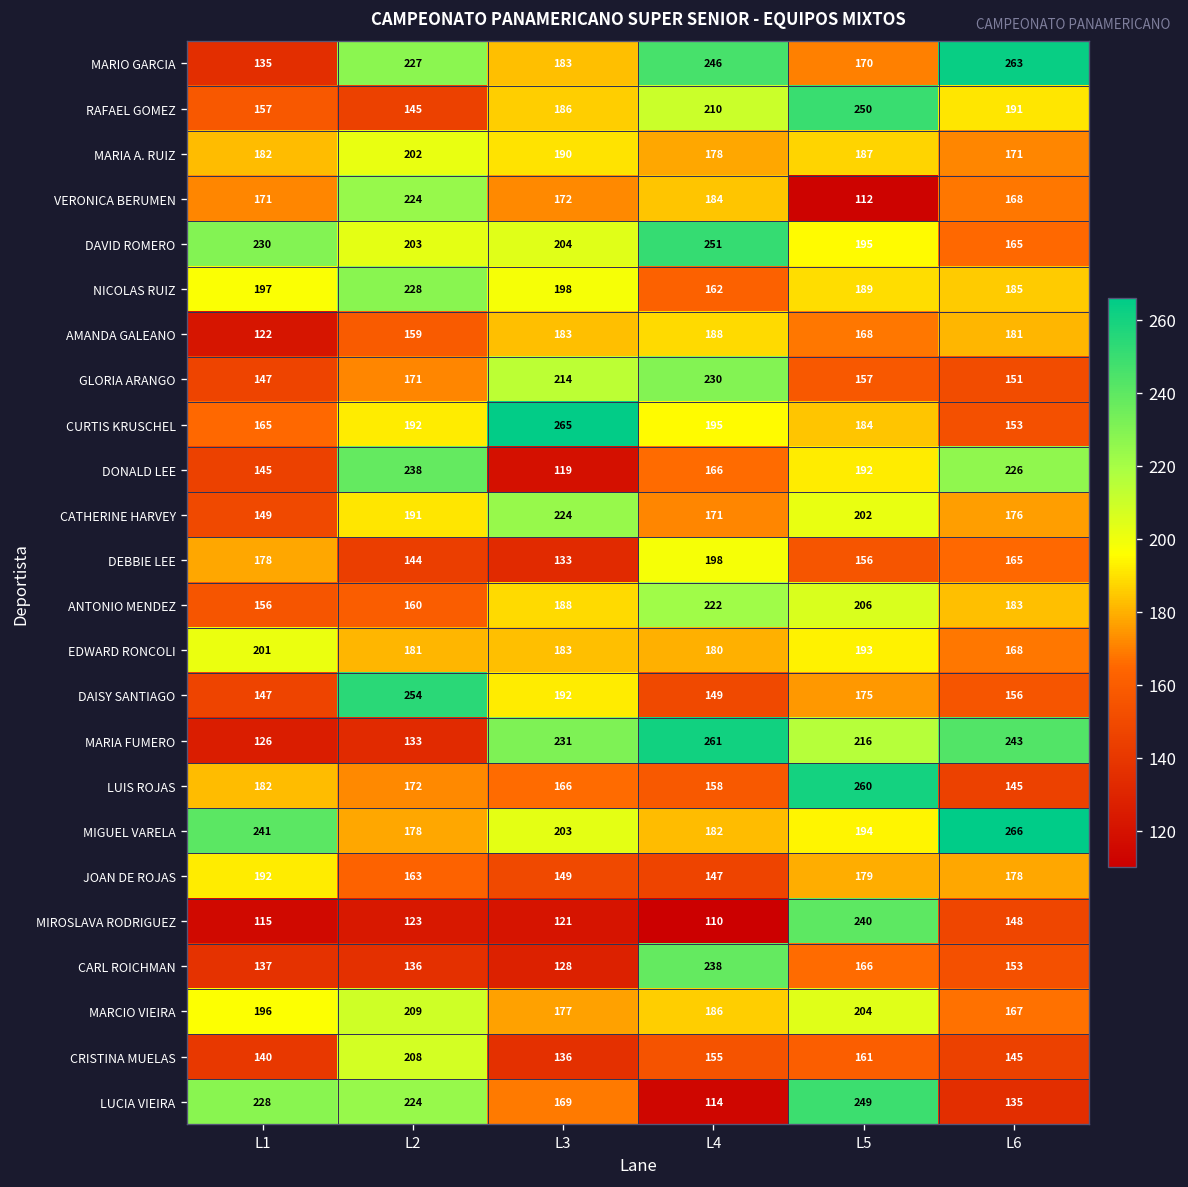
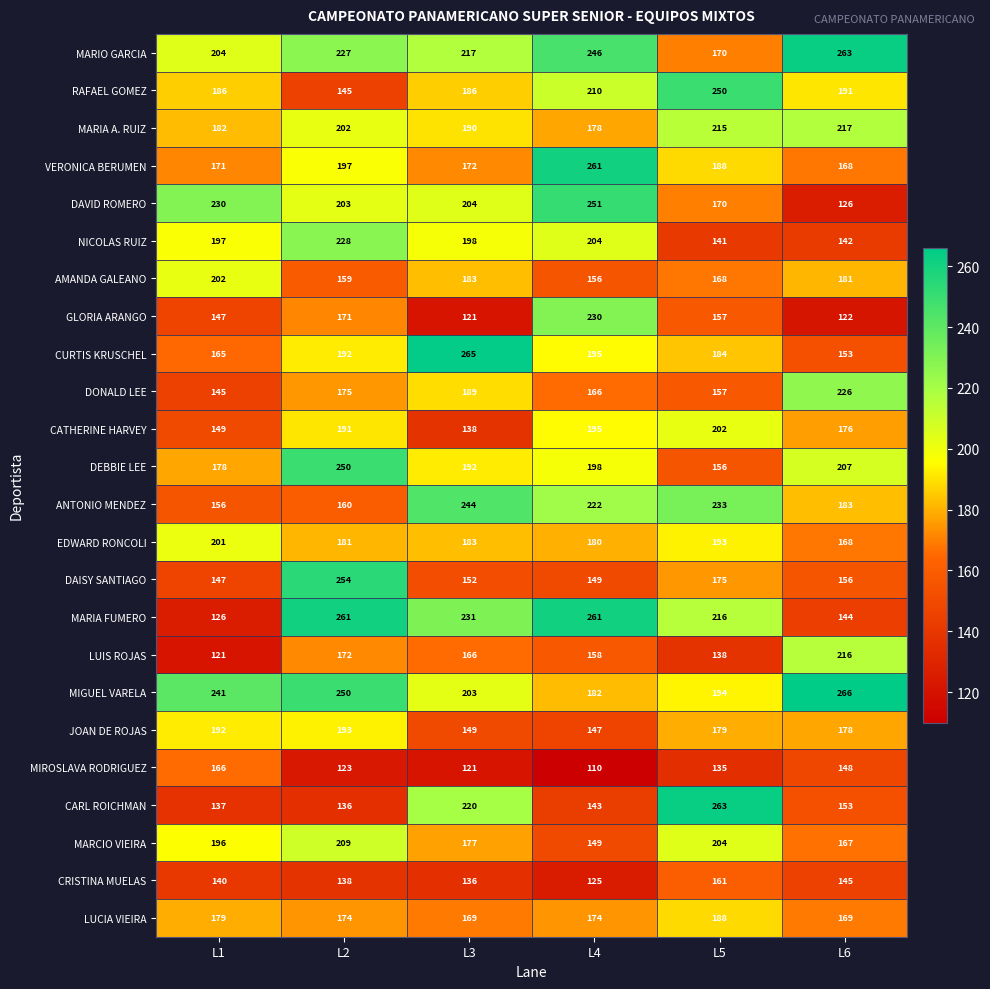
  {
    "MARIO GARCIA": {
-     "L1": 135,
+     "L1": 204,
      "L2": 227,
-     "L3": 183,
+     "L3": 217,
      "L4": 246,
      "L5": 170,
      "L6": 263
    },
    "RAFAEL GOMEZ": {
-     "L1": 157,
+     "L1": 186,
      "L2": 145,
      "L3": 186,
      "L4": 210,
      "L5": 250,
      "L6": 191
    },
    "MARIA A. RUIZ": {
      "L1": 182,
      "L2": 202,
      "L3": 190,
      "L4": 178,
-     "L5": 187,
-     "L6": 171
+     "L5": 215,
+     "L6": 217
    },
    "VERONICA BERUMEN": {
      "L1": 171,
-     "L2": 224,
+     "L2": 197,
      "L3": 172,
-     "L4": 184,
-     "L5": 112,
+     "L4": 261,
+     "L5": 188,
      "L6": 168
    },
    "DAVID ROMERO": {
      "L1": 230,
      "L2": 203,
      "L3": 204,
      "L4": 251,
-     "L5": 195,
-     "L6": 165
+     "L5": 170,
+     "L6": 126
    },
    "NICOLAS RUIZ": {
      "L1": 197,
      "L2": 228,
      "L3": 198,
-     "L4": 162,
-     "L5": 189,
-     "L6": 185
+     "L4": 204,
+     "L5": 141,
+     "L6": 142
    },
    "AMANDA GALEANO": {
-     "L1": 122,
+     "L1": 202,
      "L2": 159,
      "L3": 183,
-     "L4": 188,
+     "L4": 156,
      "L5": 168,
      "L6": 181
    },
    "GLORIA ARANGO": {
      "L1": 147,
      "L2": 171,
-     "L3": 214,
+     "L3": 121,
      "L4": 230,
      "L5": 157,
-     "L6": 151
+     "L6": 122
    },
    "CURTIS KRUSCHEL": {
      "L1": 165,
      "L2": 192,
      "L3": 265,
      "L4": 195,
      "L5": 184,
      "L6": 153
    },
    "DONALD LEE": {
      "L1": 145,
-     "L2": 238,
-     "L3": 119,
+     "L2": 175,
+     "L3": 189,
      "L4": 166,
-     "L5": 192,
+     "L5": 157,
      "L6": 226
    },
    "CATHERINE HARVEY": {
      "L1": 149,
      "L2": 191,
-     "L3": 224,
-     "L4": 171,
+     "L3": 138,
+     "L4": 195,
      "L5": 202,
      "L6": 176
    },
    "DEBBIE LEE": {
      "L1": 178,
-     "L2": 144,
-     "L3": 133,
+     "L2": 250,
+     "L3": 192,
      "L4": 198,
      "L5": 156,
-     "L6": 165
+     "L6": 207
    },
    "ANTONIO MENDEZ": {
      "L1": 156,
      "L2": 160,
-     "L3": 188,
+     "L3": 244,
      "L4": 222,
-     "L5": 206,
+     "L5": 233,
      "L6": 183
    },
    "EDWARD RONCOLI": {
      "L1": 201,
      "L2": 181,
      "L3": 183,
      "L4": 180,
      "L5": 193,
      "L6": 168
    },
    "DAISY SANTIAGO": {
      "L1": 147,
      "L2": 254,
-     "L3": 192,
+     "L3": 152,
      "L4": 149,
      "L5": 175,
      "L6": 156
    },
    "MARIA FUMERO": {
      "L1": 126,
-     "L2": 133,
+     "L2": 261,
      "L3": 231,
      "L4": 261,
      "L5": 216,
-     "L6": 243
+     "L6": 144
    },
    "LUIS ROJAS": {
-     "L1": 182,
+     "L1": 121,
      "L2": 172,
      "L3": 166,
      "L4": 158,
-     "L5": 260,
-     "L6": 145
+     "L5": 138,
+     "L6": 216
    },
    "MIGUEL VARELA": {
      "L1": 241,
-     "L2": 178,
+     "L2": 250,
      "L3": 203,
      "L4": 182,
      "L5": 194,
      "L6": 266
    },
    "JOAN DE ROJAS": {
      "L1": 192,
-     "L2": 163,
+     "L2": 193,
      "L3": 149,
      "L4": 147,
      "L5": 179,
      "L6": 178
    },
    "MIROSLAVA RODRIGUEZ": {
-     "L1": 115,
+     "L1": 166,
      "L2": 123,
      "L3": 121,
      "L4": 110,
-     "L5": 240,
+     "L5": 135,
      "L6": 148
    },
    "CARL ROICHMAN": {
      "L1": 137,
      "L2": 136,
-     "L3": 128,
-     "L4": 238,
-     "L5": 166,
+     "L3": 220,
+     "L4": 143,
+     "L5": 263,
      "L6": 153
    },
    "MARCIO VIEIRA": {
      "L1": 196,
      "L2": 209,
      "L3": 177,
-     "L4": 186,
+     "L4": 149,
      "L5": 204,
      "L6": 167
    },
    "CRISTINA MUELAS": {
      "L1": 140,
-     "L2": 208,
+     "L2": 138,
      "L3": 136,
-     "L4": 155,
+     "L4": 125,
      "L5": 161,
      "L6": 145
    },
    "LUCIA VIEIRA": {
-     "L1": 228,
-     "L2": 224,
+     "L1": 179,
+     "L2": 174,
      "L3": 169,
-     "L4": 114,
-     "L5": 249,
-     "L6": 135
+     "L4": 174,
+     "L5": 188,
+     "L6": 169
    }
  }
